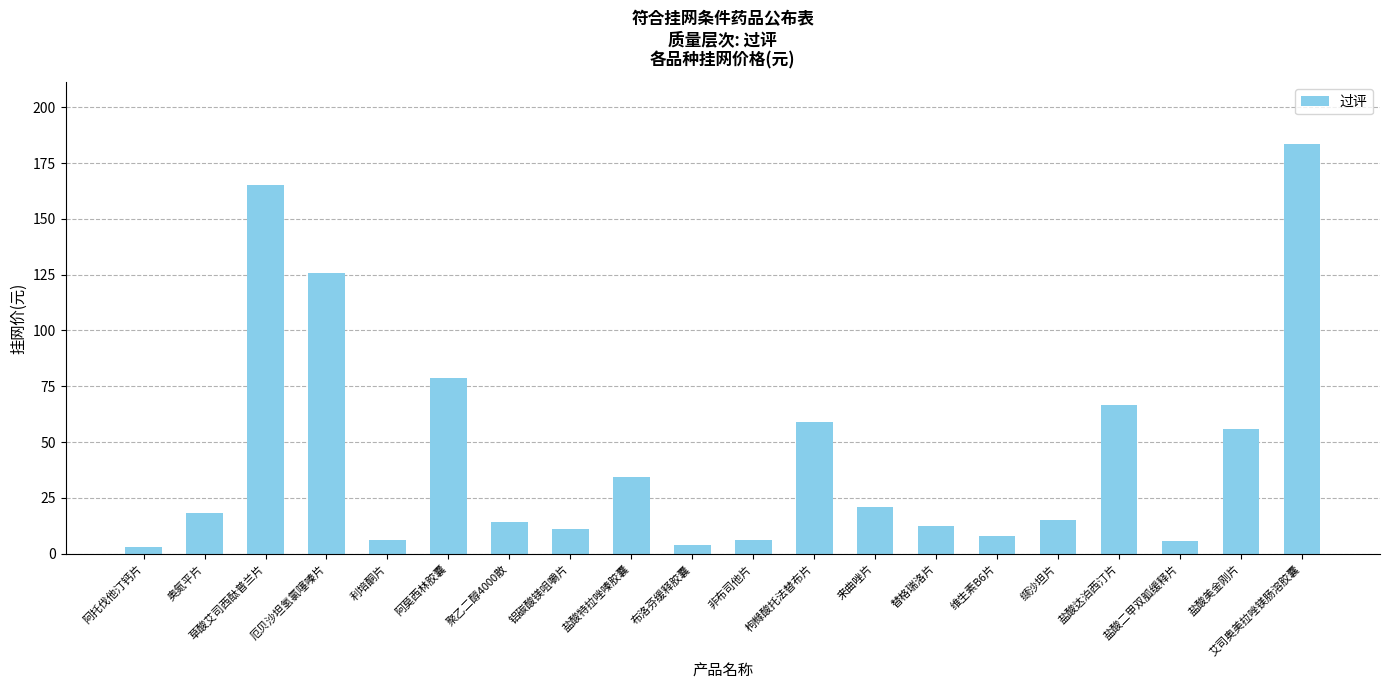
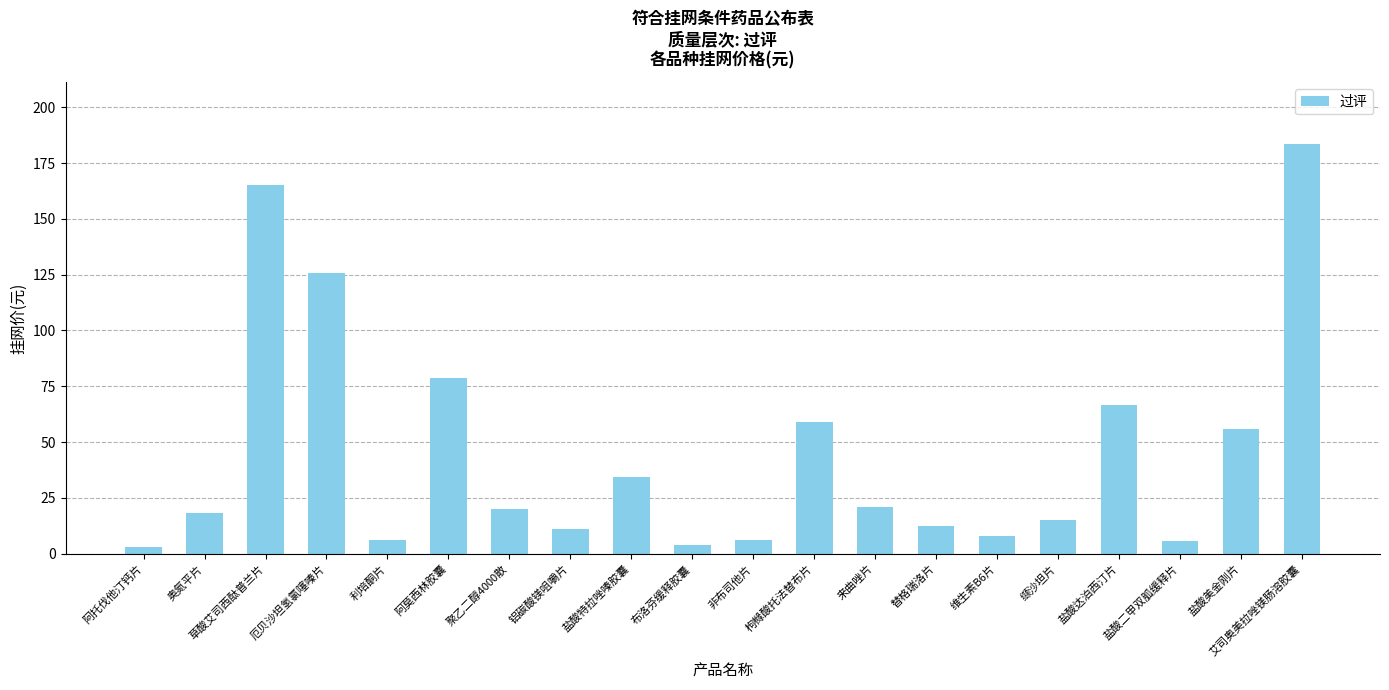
  {
    "阿托伐他汀钙片": 3,
    "奥氮平片": 18,
    "草酸艾司西酞普兰片": 165,
    "厄贝沙坦氢氯噻嗪片": 126,
    "利培酮片": 6,
    "阿莫西林胶囊": 79,
-   "聚乙二醇4000散": 14,
+   "聚乙二醇4000散": 20,
    "铝碳酸镁咀嚼片": 11,
    "盐酸特拉唑嗪胶囊": 35,
    "布洛芬缓释胶囊": 4,
    "非布司他片": 6,
    "枸橼酸托法替布片": 59,
    "来曲唑片": 21,
    "替格瑞洛片": 12,
    "维生素B6片": 8,
    "缬沙坦片": 15,
    "盐酸达泊西汀片": 67,
    "盐酸二甲双胍缓释片": 6,
    "盐酸美金刚片": 56,
    "艾司奥美拉唑镁肠溶胶囊": 184
  }
